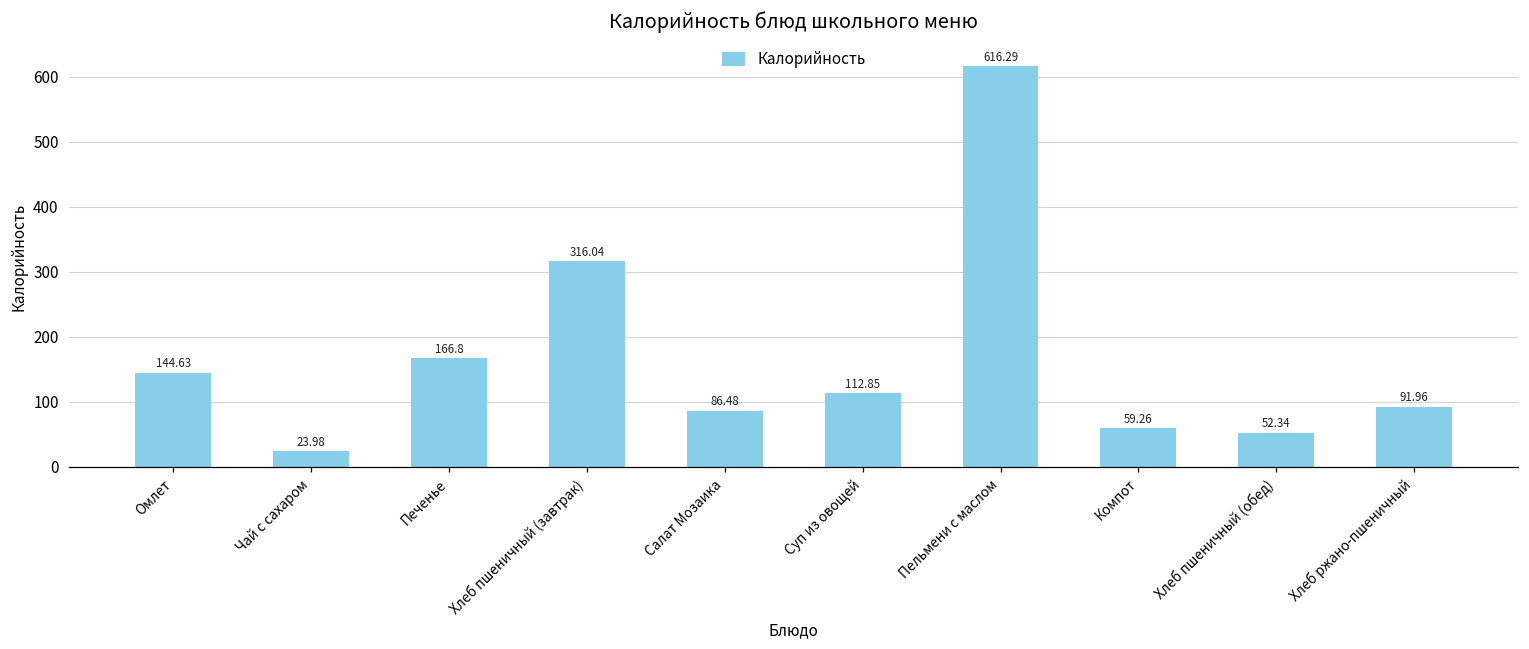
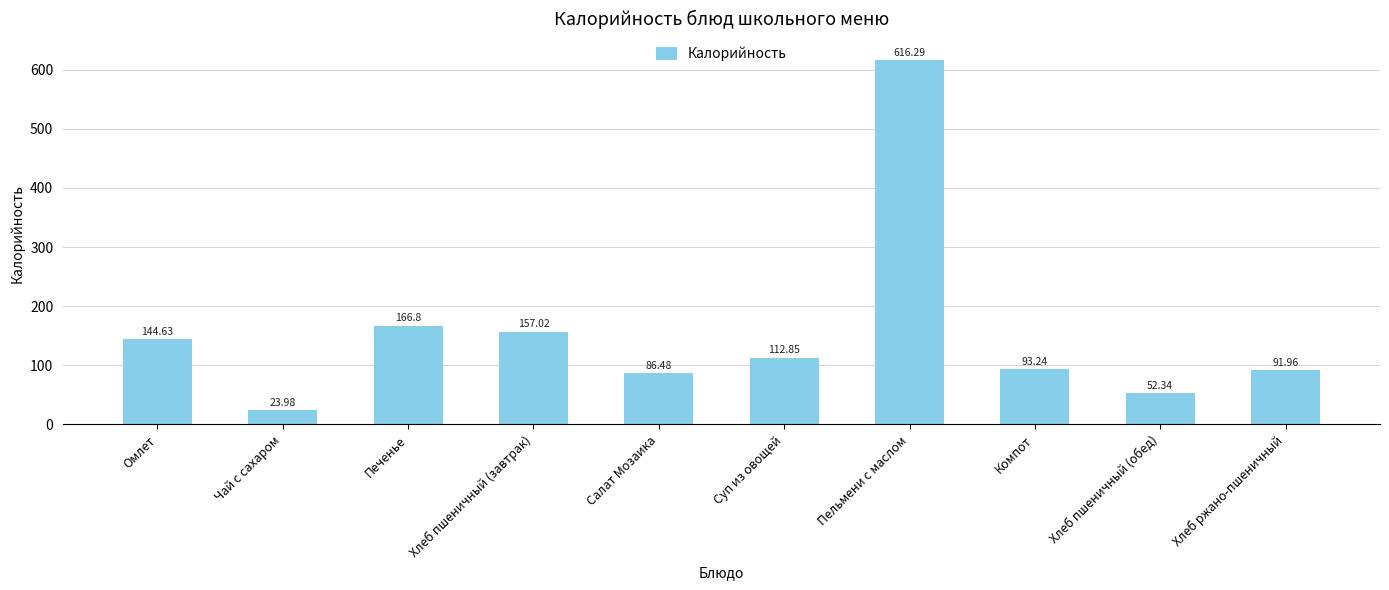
  {
    "Омлет": 144.63,
    "Чай с сахаром": 23.98,
    "Печенье": 166.8,
-   "Хлеб пшеничный (завтрак)": 316.04,
+   "Хлеб пшеничный (завтрак)": 157.02,
    "Салат Мозаика": 86.48,
    "Суп из овощей": 112.85,
    "Пельмени с маслом": 616.29,
-   "Компот": 59.26,
+   "Компот": 93.24,
    "Хлеб пшеничный (обед)": 52.34,
    "Хлеб ржано-пшеничный": 91.96
  }
